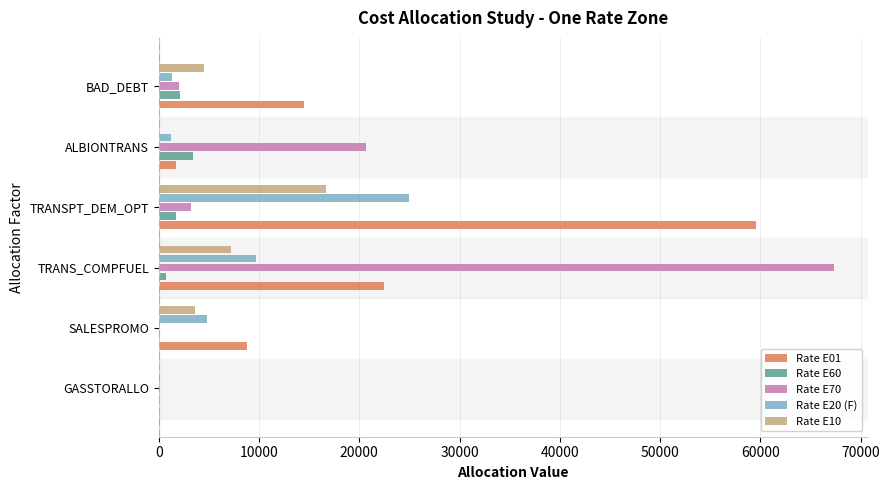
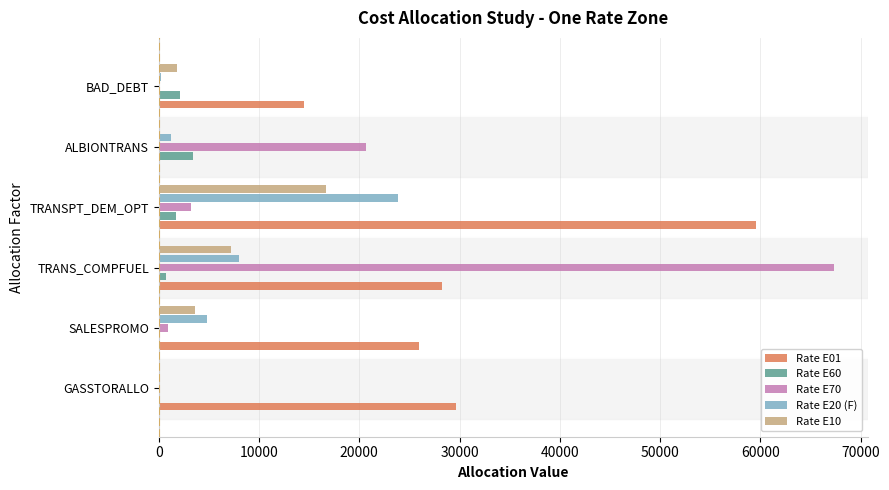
  {
    "Rate E01": {
      "BAD_DEBT": 14500,
-     "ALBIONTRANS": 1700,
+     "ALBIONTRANS": 0,
      "TRANSPT_DEM_OPT": 59600,
-     "TRANS_COMPFUEL": 22500,
-     "SALESPROMO": 8800,
-     "GASSTORALLO": 100
+     "TRANS_COMPFUEL": 28300,
+     "SALESPROMO": 26000,
+     "GASSTORALLO": 29700
    },
    "Rate E60": {
      "BAD_DEBT": 2100,
      "ALBIONTRANS": 3500,
      "TRANSPT_DEM_OPT": 1700,
      "TRANS_COMPFUEL": 700,
      "SALESPROMO": 0,
      "GASSTORALLO": 0
    },
    "Rate E70": {
-     "BAD_DEBT": 2000,
+     "BAD_DEBT": 0,
      "ALBIONTRANS": 20700,
      "TRANSPT_DEM_OPT": 3200,
      "TRANS_COMPFUEL": 67300,
-     "SALESPROMO": 0,
+     "SALESPROMO": 900,
      "GASSTORALLO": 0
    },
    "Rate E20 (F)": {
-     "BAD_DEBT": 1300,
+     "BAD_DEBT": 200,
      "ALBIONTRANS": 1200,
-     "TRANSPT_DEM_OPT": 24900,
-     "TRANS_COMPFUEL": 9700,
+     "TRANSPT_DEM_OPT": 23800,
+     "TRANS_COMPFUEL": 8000,
      "SALESPROMO": 4800,
      "GASSTORALLO": 0
    },
    "Rate E10": {
-     "BAD_DEBT": 4500,
+     "BAD_DEBT": 1800,
      "TRANSPT_DEM_OPT": 16600,
      "TRANS_COMPFUEL": 7200,
      "SALESPROMO": 3600
    }
  }
